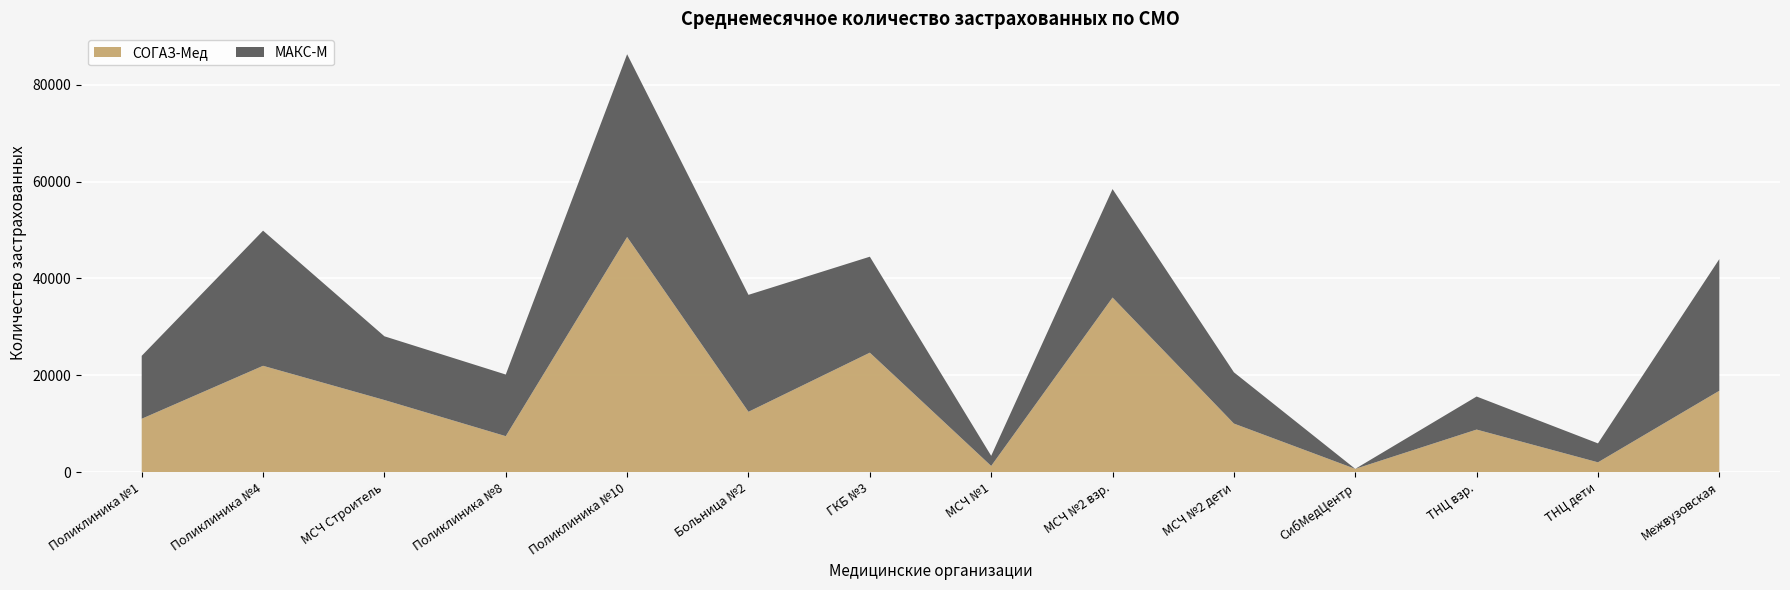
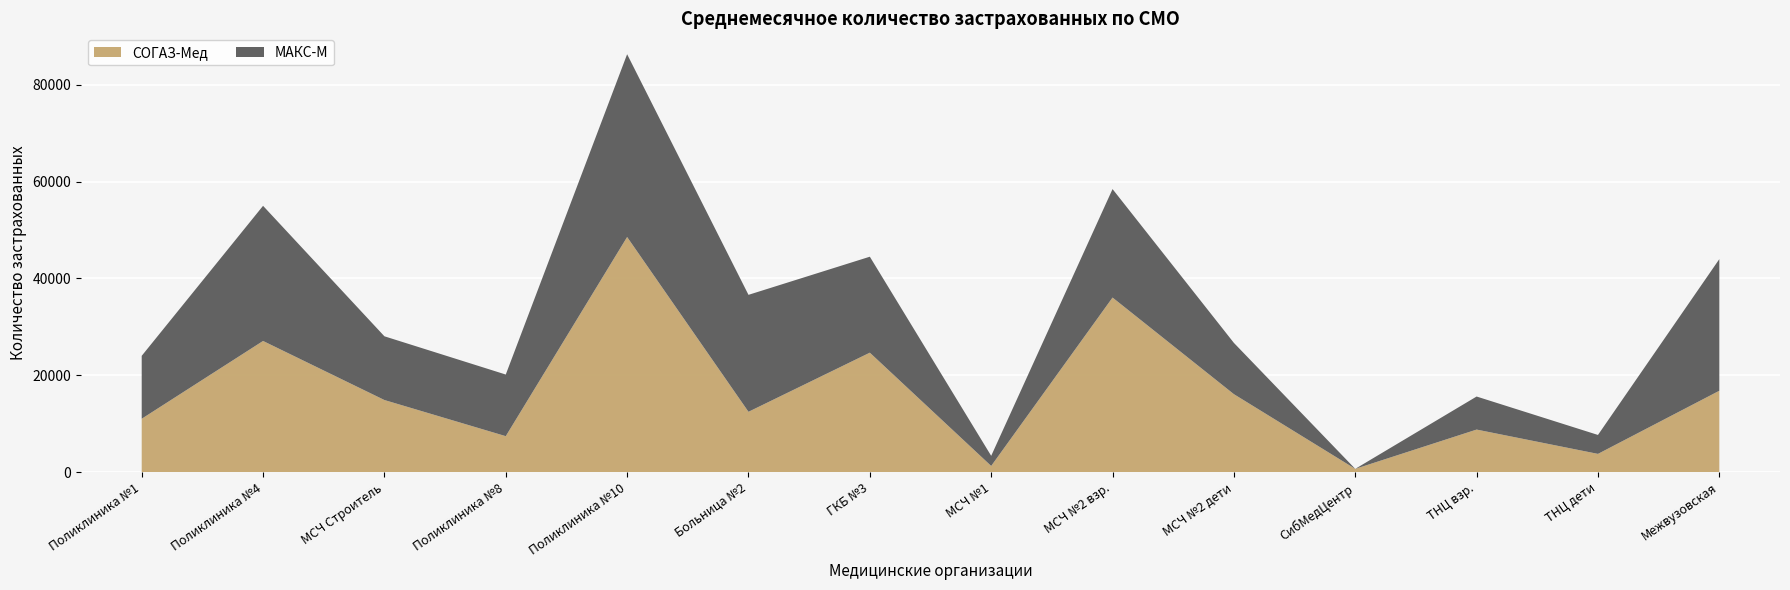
  {
    "СОГАЗ-Мед": {
      "Поликлиника №1": 11000,
-     "Поликлиника №4": 22000,
+     "Поликлиника №4": 27000,
      "МСЧ Строитель": 15000,
      "Поликлиника №8": 7000,
      "Поликлиника №10": 49000,
      "Больница №2": 12000,
      "ГКБ №3": 25000,
      "МСЧ №1": 1000,
      "МСЧ №2 взр.": 36000,
-     "МСЧ №2 дети": 10000,
+     "МСЧ №2 дети": 16000,
      "ТНЦ взр.": 9000,
-     "ТНЦ дети": 2000,
+     "ТНЦ дети": 4000,
      "Межвузовская": 17000
    },
    "МАКС-М": {
      "Поликлиника №1": 13000,
      "Поликлиника №4": 28000,
      "МСЧ Строитель": 13000,
      "Поликлиника №8": 13000,
      "Поликлиника №10": 38000,
      "Больница №2": 24000,
      "ГКБ №3": 20000,
      "МСЧ №1": 2000,
      "МСЧ №2 взр.": 22000,
      "МСЧ №2 дети": 11000,
      "ТНЦ взр.": 7000,
      "ТНЦ дети": 4000,
      "Межвузовская": 27000
    }
  }
